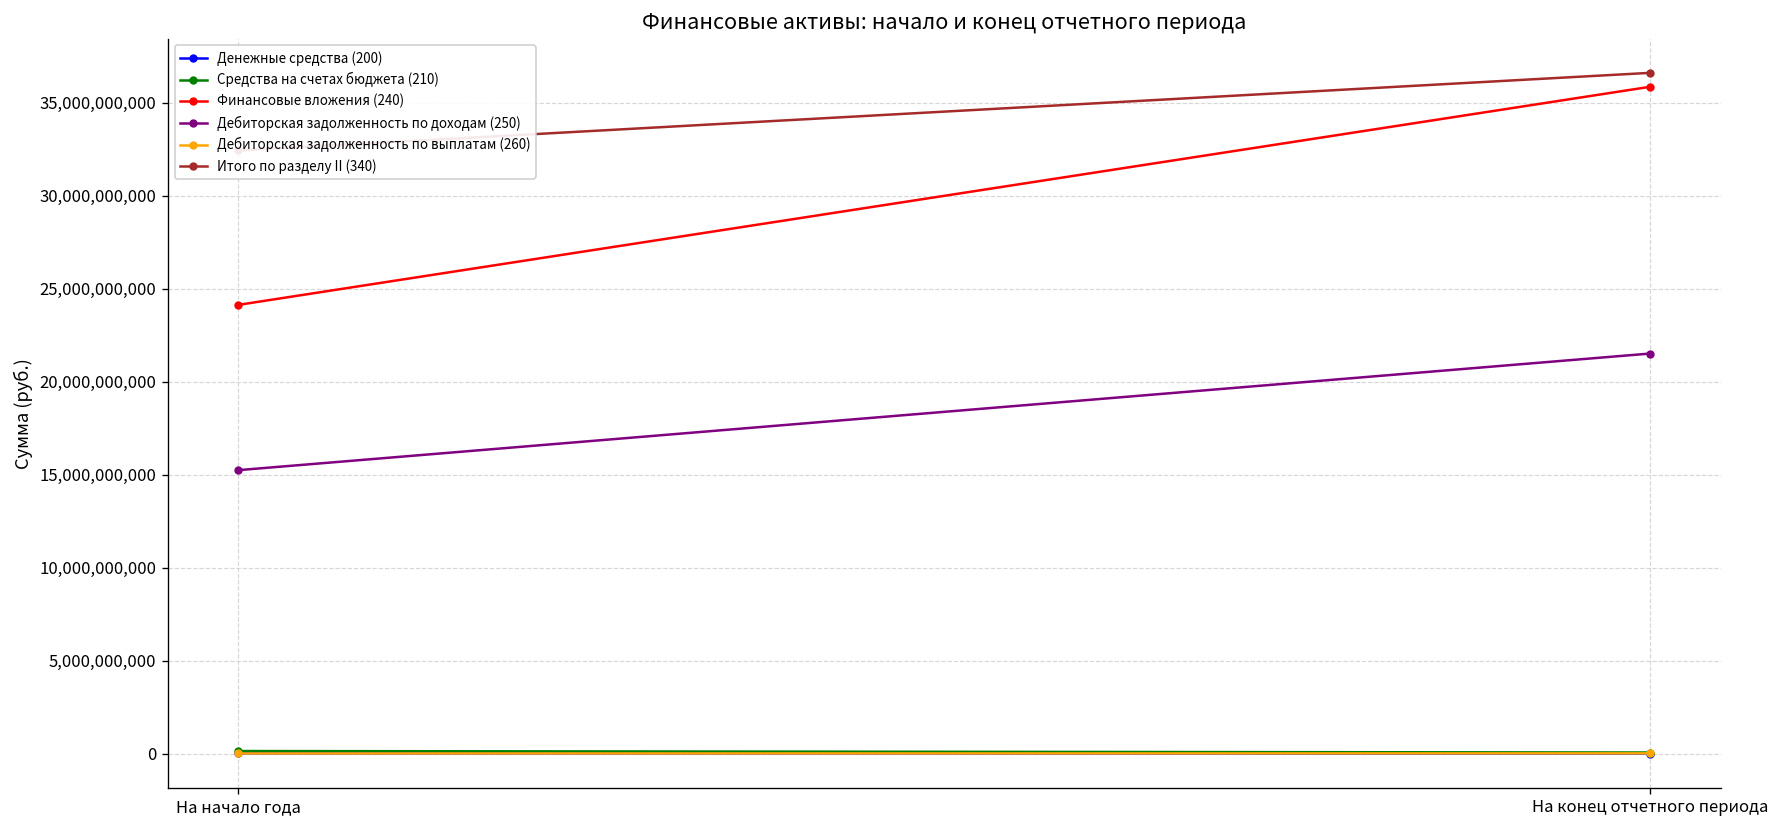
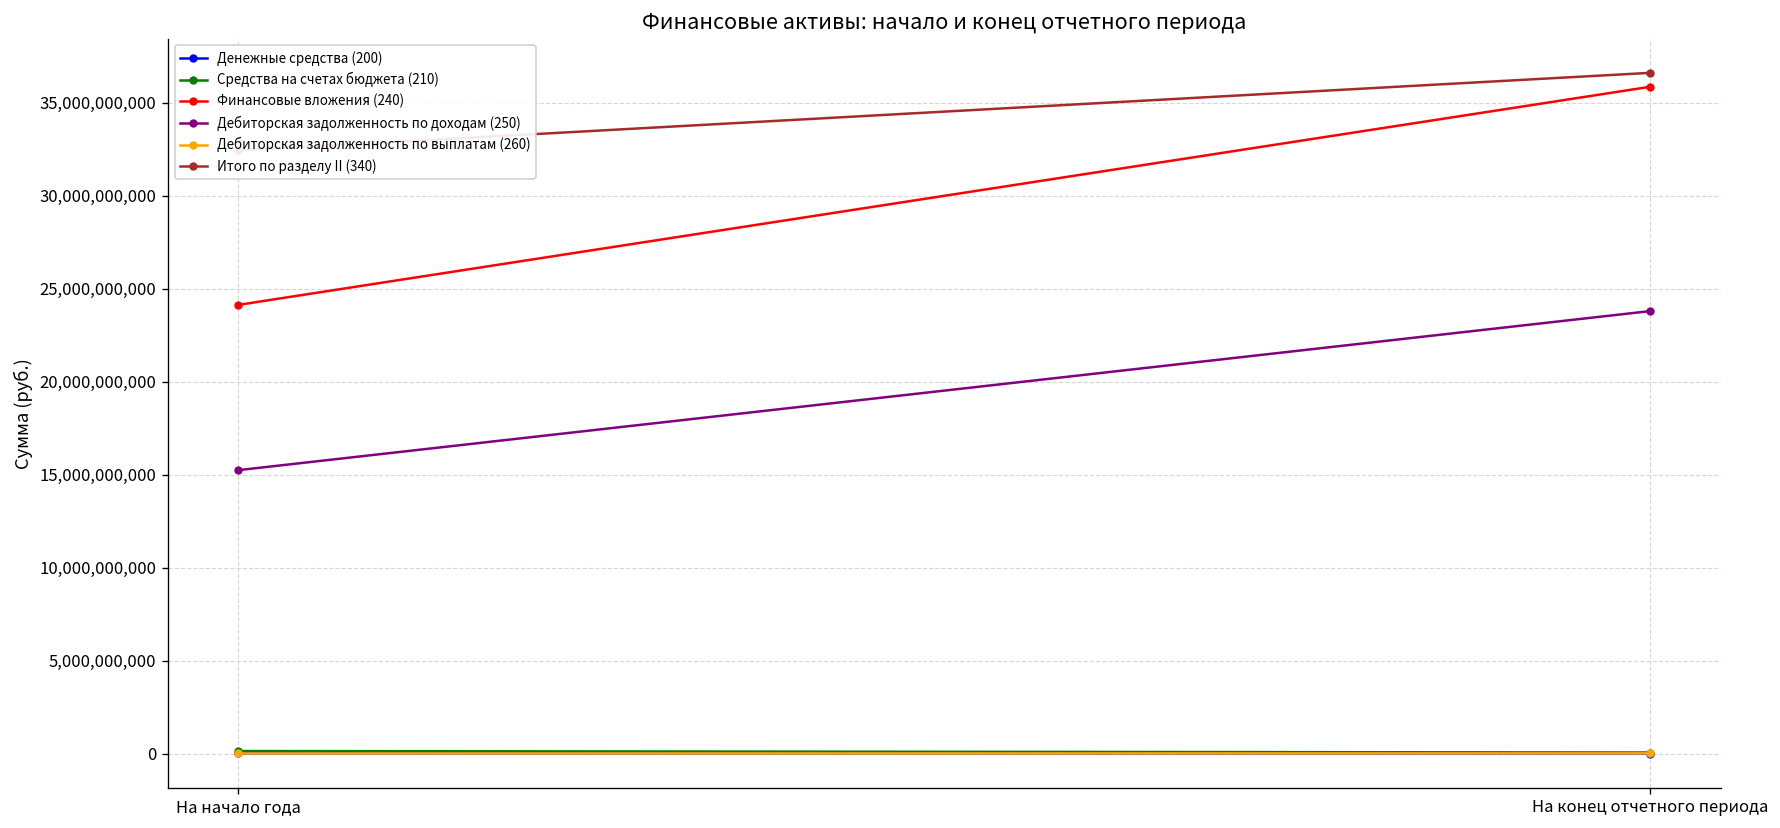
  {
    "Финансовые вложения (240)": {
      "На начало года": "24,100,000,000",
      "На конец отчетного периода": "35,800,000,000"
    },
    "Дебиторская задолженность по доходам (250)": {
      "На начало года": "15,200,000,000",
-     "На конец отчетного периода": "21,500,000,000"
+     "На конец отчетного периода": "23,800,000,000"
    },
    "Итого по разделу II (340)": {
      "На конец отчетного периода": "36,600,000,000"
    }
  }
